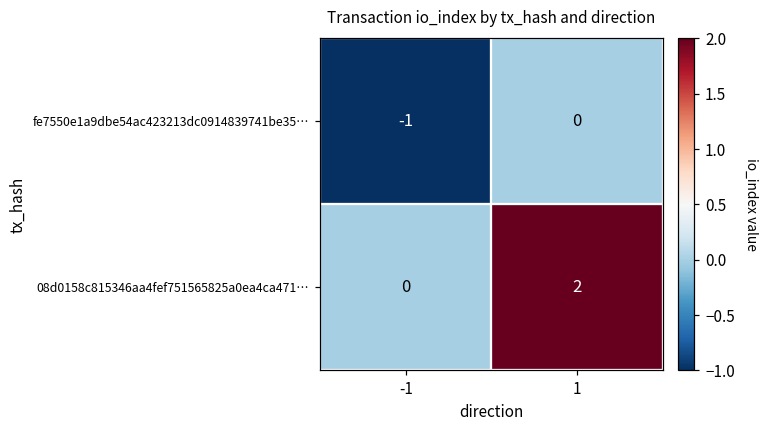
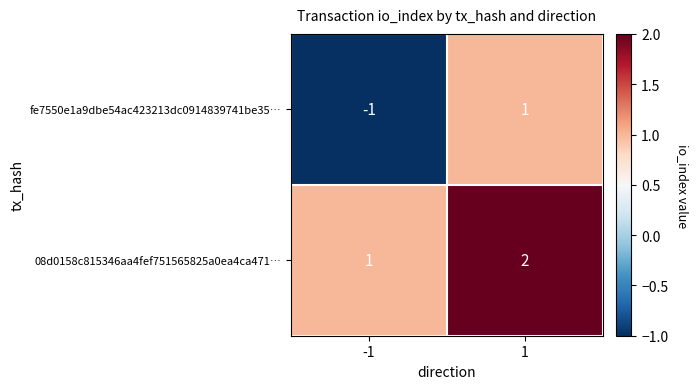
  {
    "fe7550e1a9dbe54ac423213dc0914839741be35…": {
      "-1": -1,
-     "1": 0
+     "1": 1
    },
    "08d0158c815346aa4fef751565825a0ea4ca471…": {
-     "-1": 0,
+     "-1": 1,
      "1": 2
    }
  }
